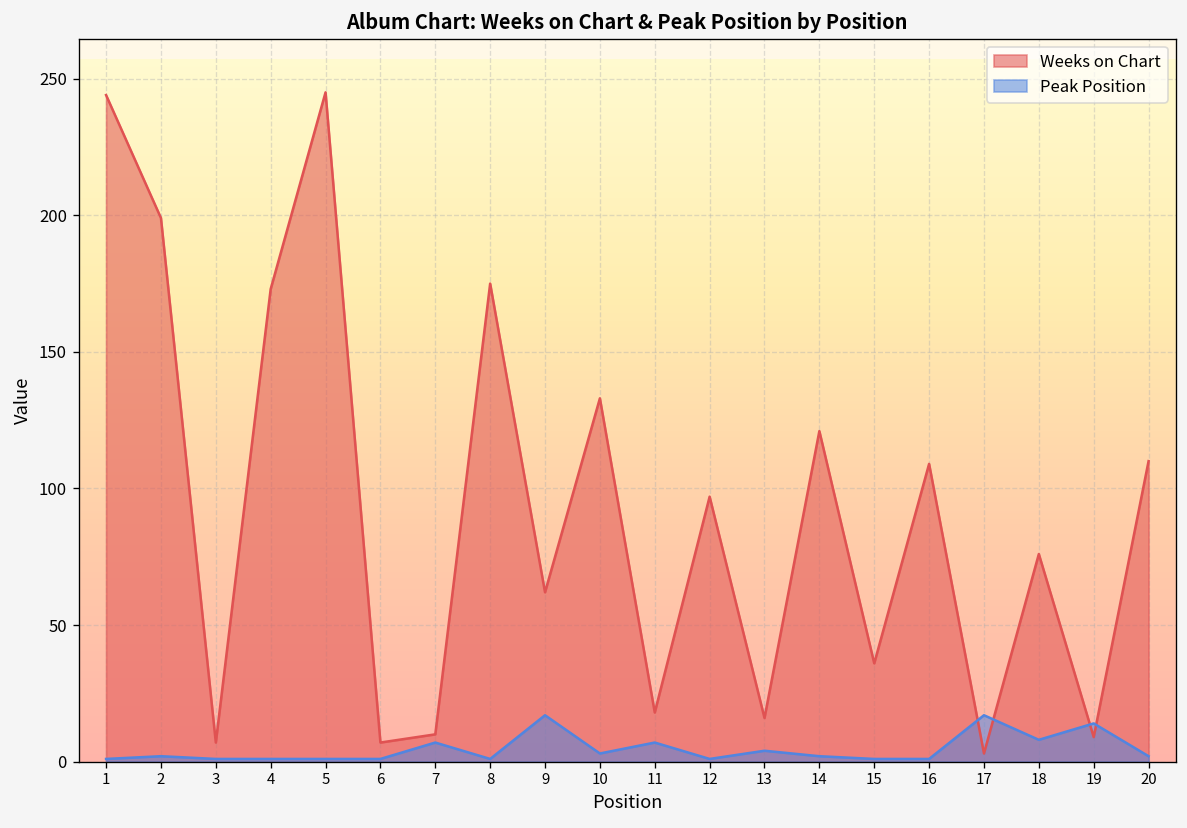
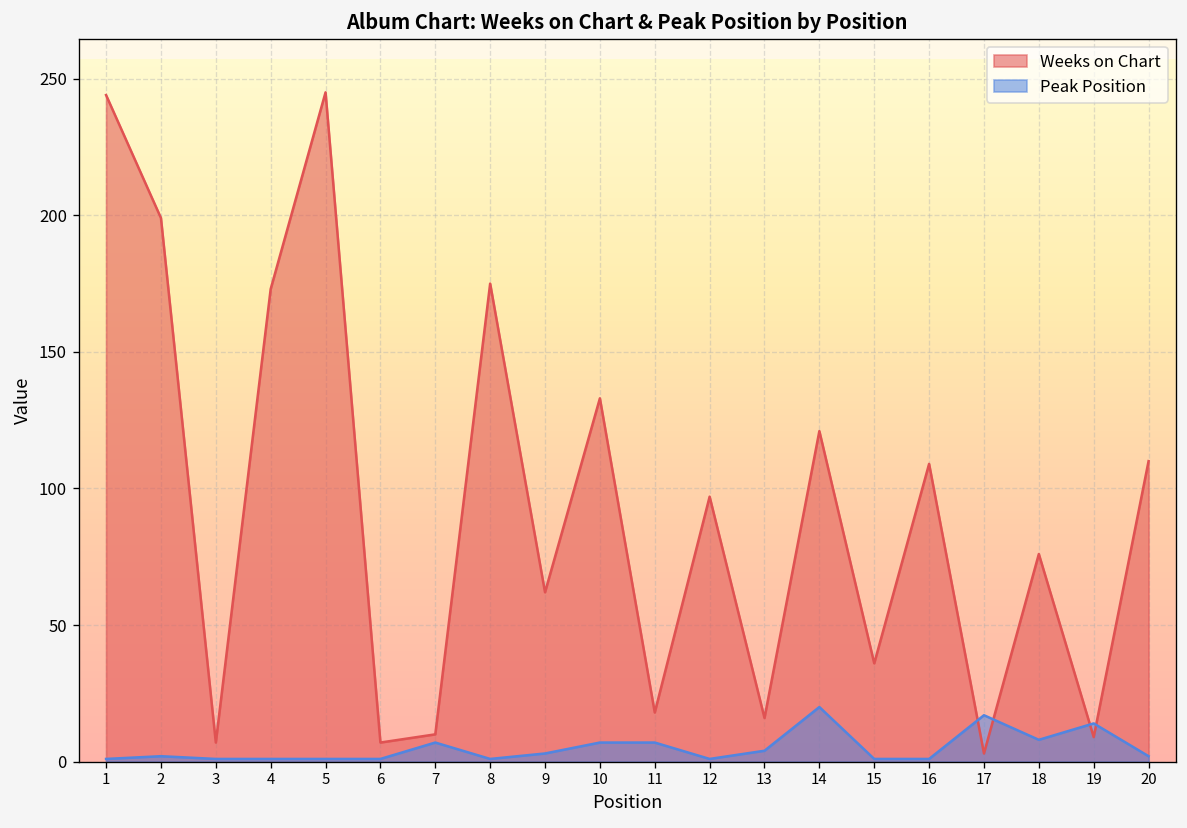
  {
    "Weeks on Chart": {
      "1": 244,
      "2": 199,
      "3": 7,
      "4": 173,
      "5": 245,
      "6": 7,
      "7": 10,
      "8": 175,
      "9": 62,
      "10": 133,
      "11": 18,
      "12": 97,
      "13": 16,
      "14": 121,
      "15": 36,
      "16": 109,
      "17": 3,
      "18": 76,
      "19": 9,
      "20": 110
    },
    "Peak Position": {
      "1": 1,
      "2": 2,
      "3": 1,
      "4": 1,
      "5": 1,
      "6": 1,
      "7": 7,
      "8": 1,
-     "9": 17,
-     "10": 3,
+     "9": 3,
+     "10": 7,
      "11": 7,
      "12": 1,
      "13": 4,
-     "14": 2,
+     "14": 20,
      "15": 1,
      "16": 1,
      "17": 17,
      "18": 8,
      "19": 14,
      "20": 2
    }
  }
